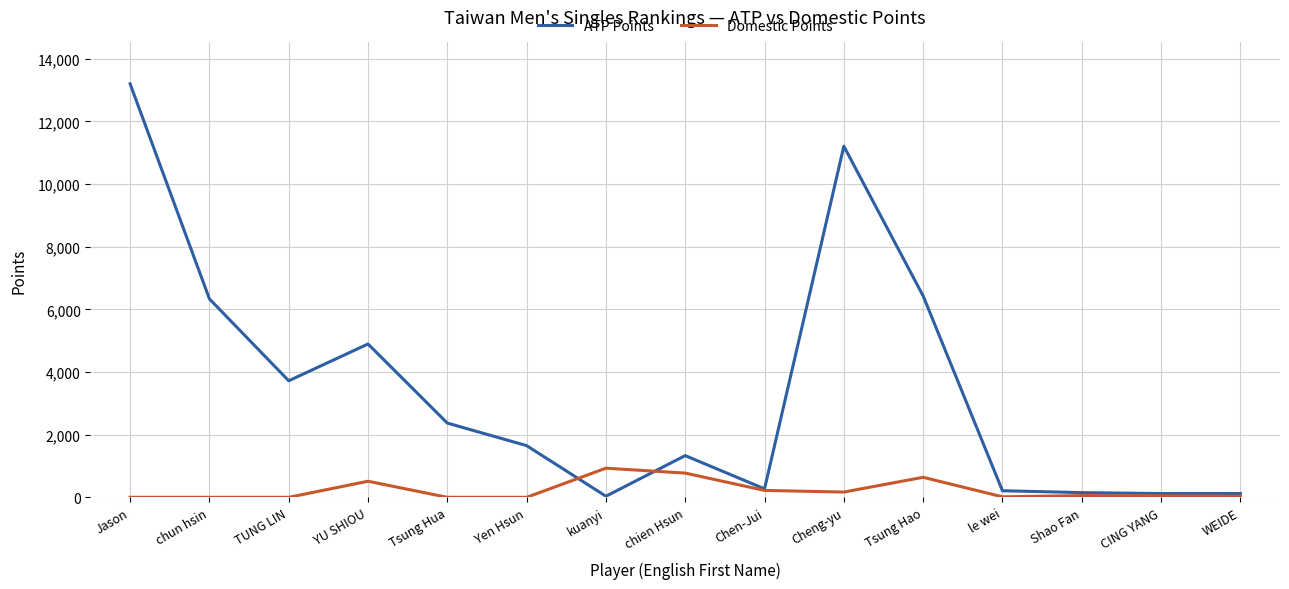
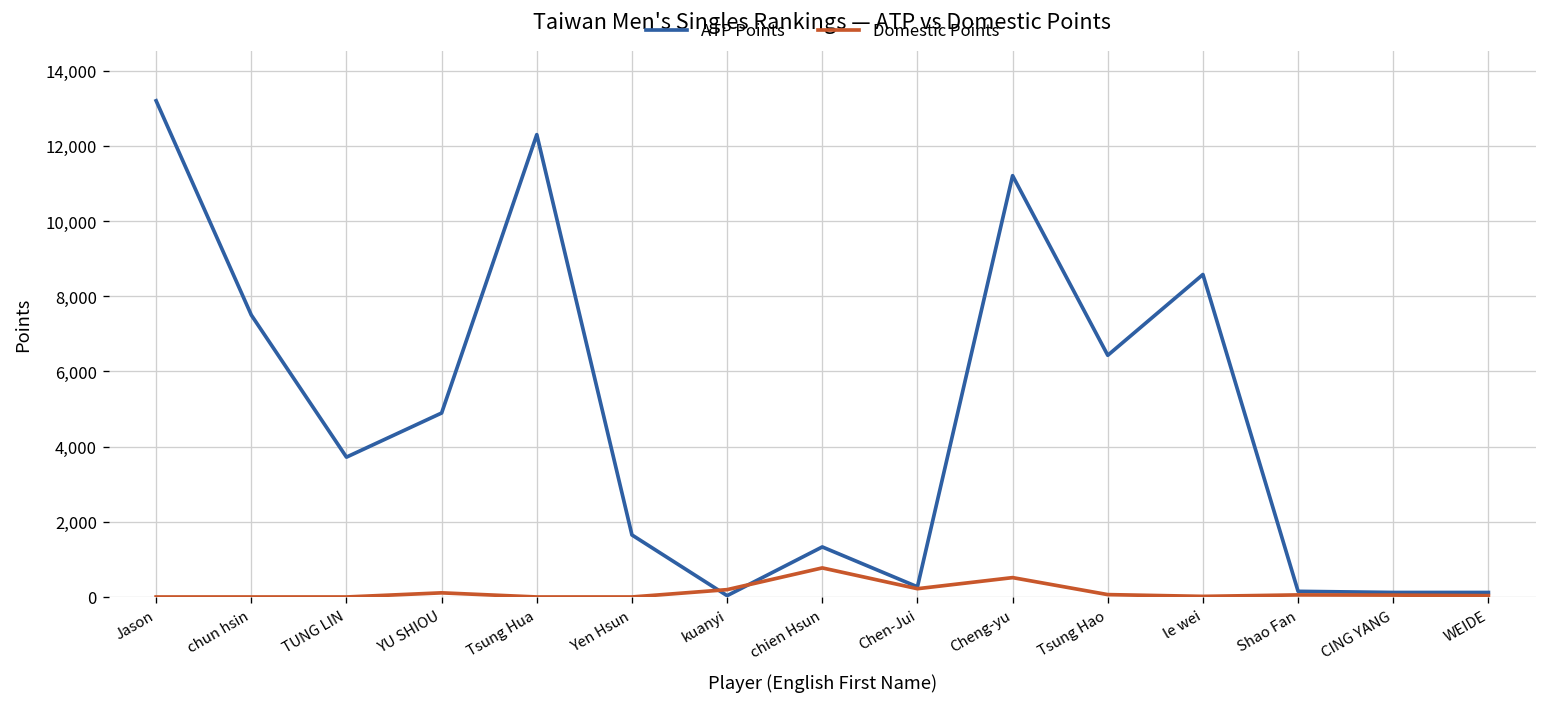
  {
    "ATP Points": {
      "Jason": "13,200",
-     "chun hsin": "6,300",
+     "chun hsin": "7,500",
      "TUNG LIN": "3,700",
      "YU SHIOU": "4,900",
-     "Tsung Hua": "2,400",
+     "Tsung Hua": "12,300",
      "Yen Hsun": "1,700",
      "kuanyi": "0",
      "chien Hsun": "1,300",
      "Cheng-yu": "11,200",
      "Tsung Hao": "6,400",
-     "le wei": "200",
+     "le wei": "8,600",
      "Shao Fan": "200",
      "WEIDE": "100"
    },
    "Domestic Points": {
      "Jason": "0",
      "chun hsin": "0",
      "TUNG LIN": "0",
-     "YU SHIOU": "500",
+     "YU SHIOU": "100",
      "Tsung Hua": "0",
      "Yen Hsun": "0",
-     "kuanyi": "900",
+     "kuanyi": "200",
      "chien Hsun": "800",
-     "Cheng-yu": "200",
-     "Tsung Hao": "600",
+     "Cheng-yu": "500",
+     "Tsung Hao": "100",
      "le wei": "0",
      "Shao Fan": "100",
      "WEIDE": "0"
    }
  }
